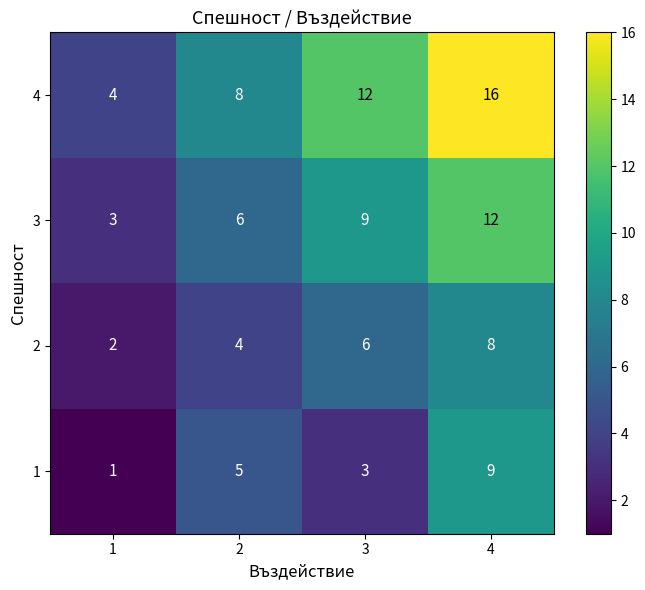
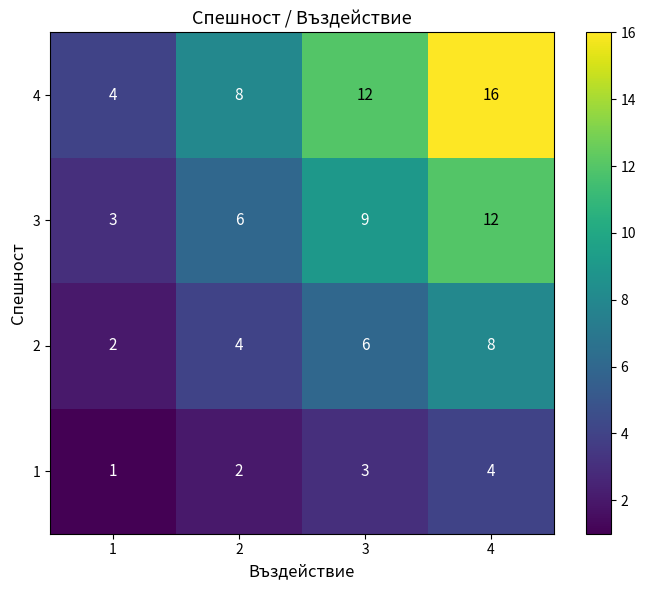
  {
    "4": {
      "1": 4,
      "2": 8,
      "3": 12,
      "4": 16
    },
    "3": {
      "1": 3,
      "2": 6,
      "3": 9,
      "4": 12
    },
    "2": {
      "1": 2,
      "2": 4,
      "3": 6,
      "4": 8
    },
    "1": {
      "1": 1,
-     "2": 5,
+     "2": 2,
      "3": 3,
-     "4": 9
+     "4": 4
    }
  }
